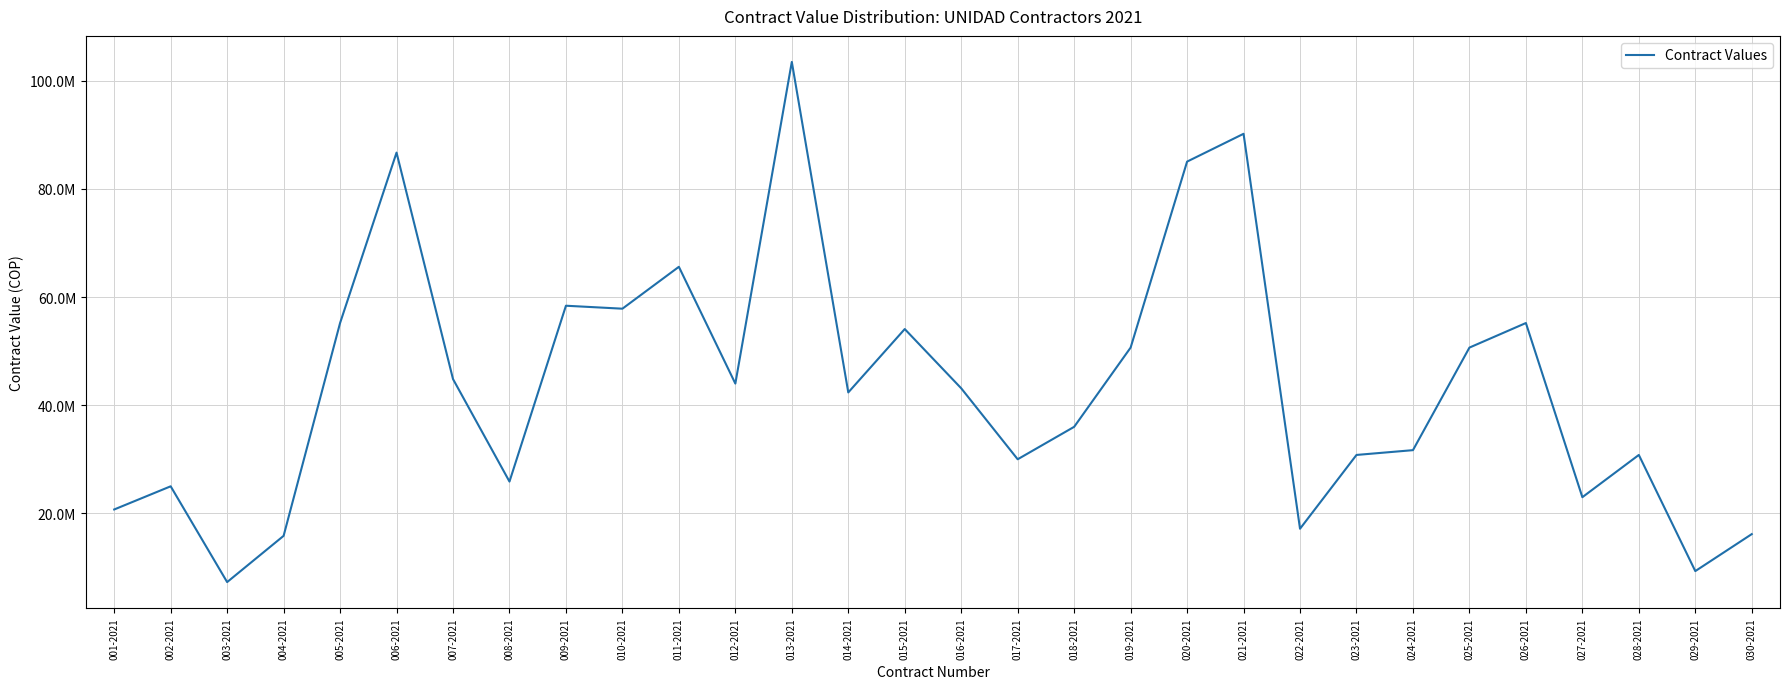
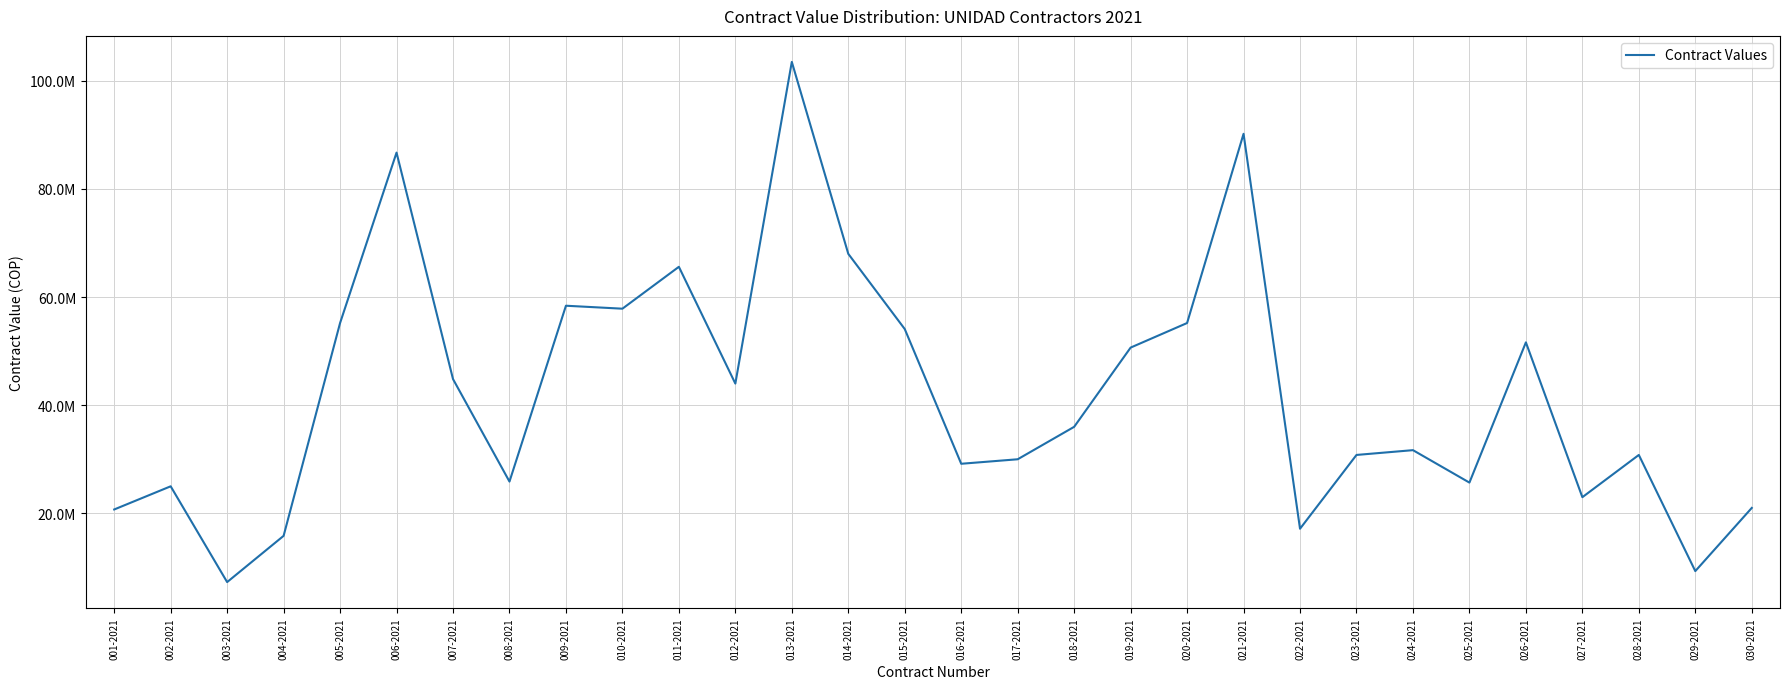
  {
    "001-2021": 21000000,
    "002-2021": 25000000,
    "003-2021": 7000000,
    "004-2021": 16000000,
    "005-2021": 55000000,
    "006-2021": 87000000,
    "007-2021": 45000000,
    "008-2021": 26000000,
    "009-2021": 58000000,
    "010-2021": 58000000,
    "011-2021": 66000000,
    "012-2021": 44000000,
    "013-2021": 104000000,
-   "014-2021": 42000000,
+   "014-2021": 68000000,
    "015-2021": 54000000,
-   "016-2021": 43000000,
+   "016-2021": 29000000,
    "017-2021": 30000000,
    "018-2021": 36000000,
    "019-2021": 51000000,
-   "020-2021": 85000000,
+   "020-2021": 55000000,
    "021-2021": 90000000,
    "022-2021": 17000000,
    "023-2021": 31000000,
    "024-2021": 32000000,
-   "025-2021": 51000000,
-   "026-2021": 55000000,
+   "025-2021": 26000000,
+   "026-2021": 52000000,
    "027-2021": 23000000,
    "028-2021": 31000000,
    "029-2021": 9000000,
-   "030-2021": 16000000
+   "030-2021": 21000000
  }
